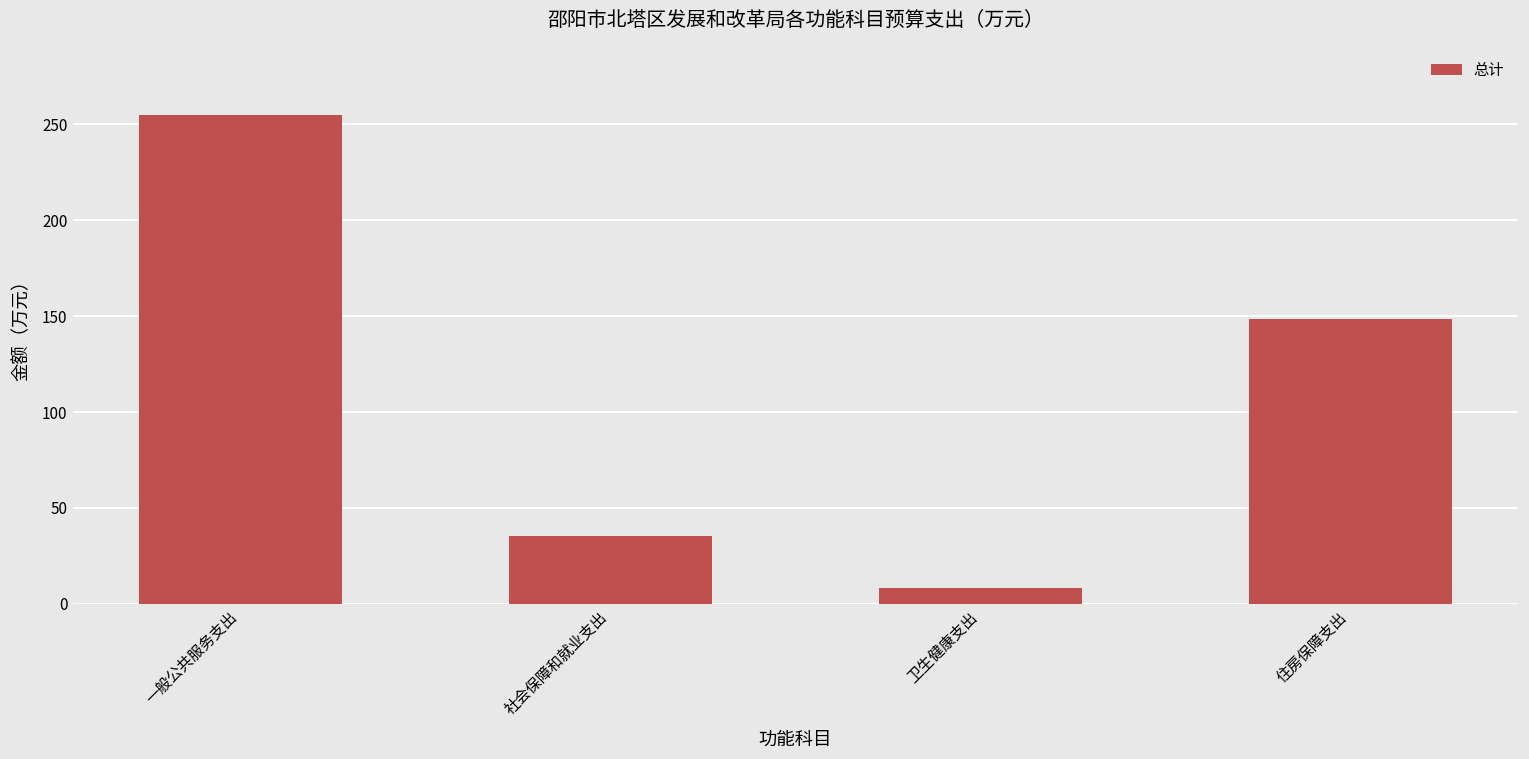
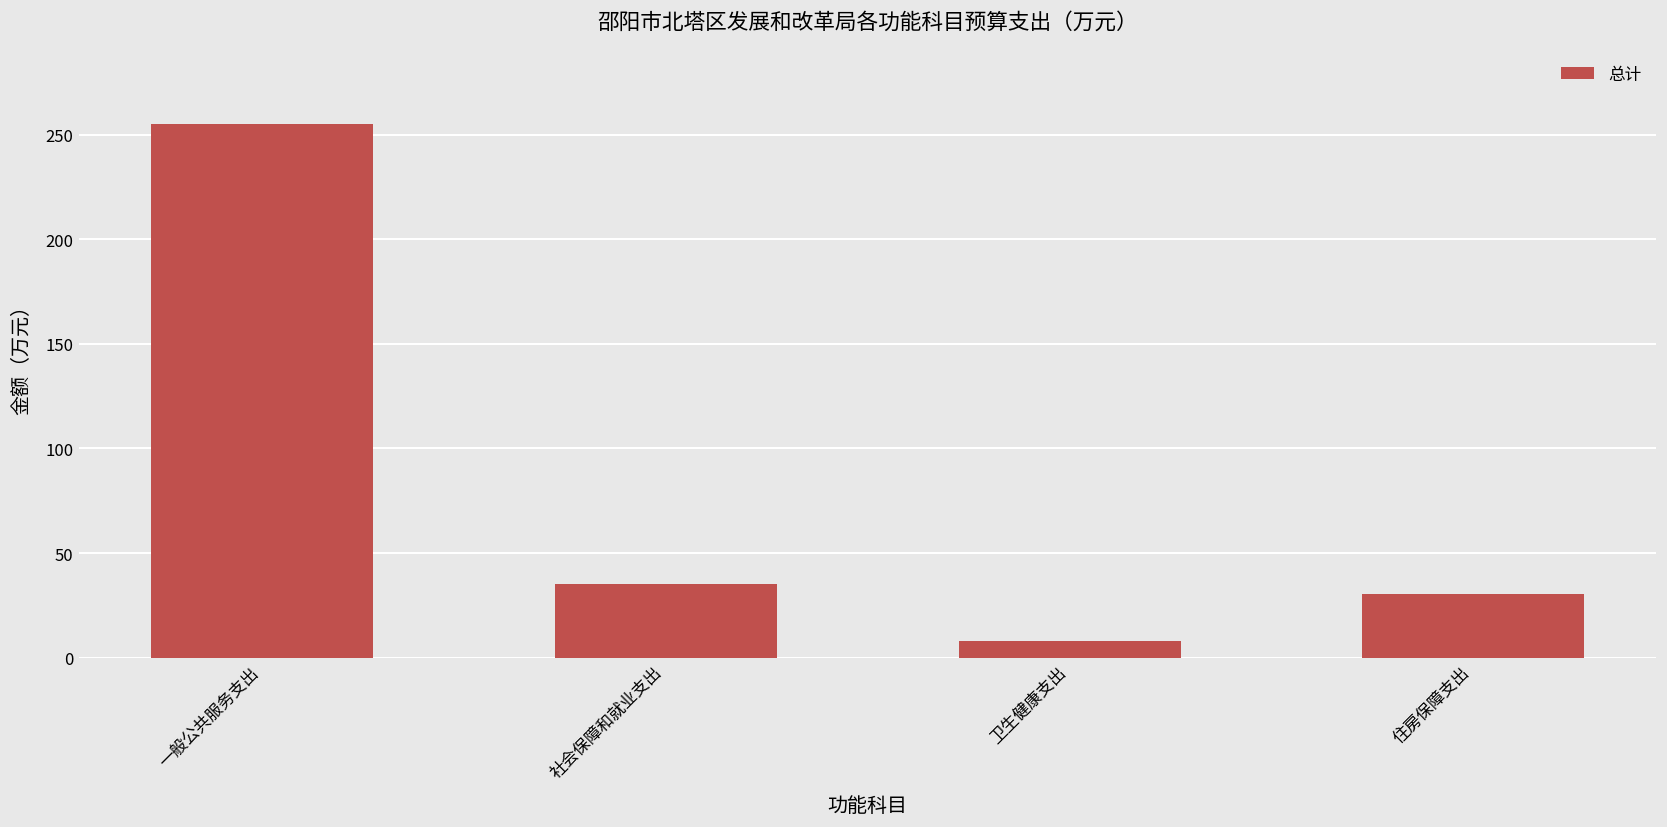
  {
    "一般公共服务支出": 255,
    "社会保障和就业支出": 35,
    "卫生健康支出": 8,
-   "住房保障支出": 149
+   "住房保障支出": 31
  }
